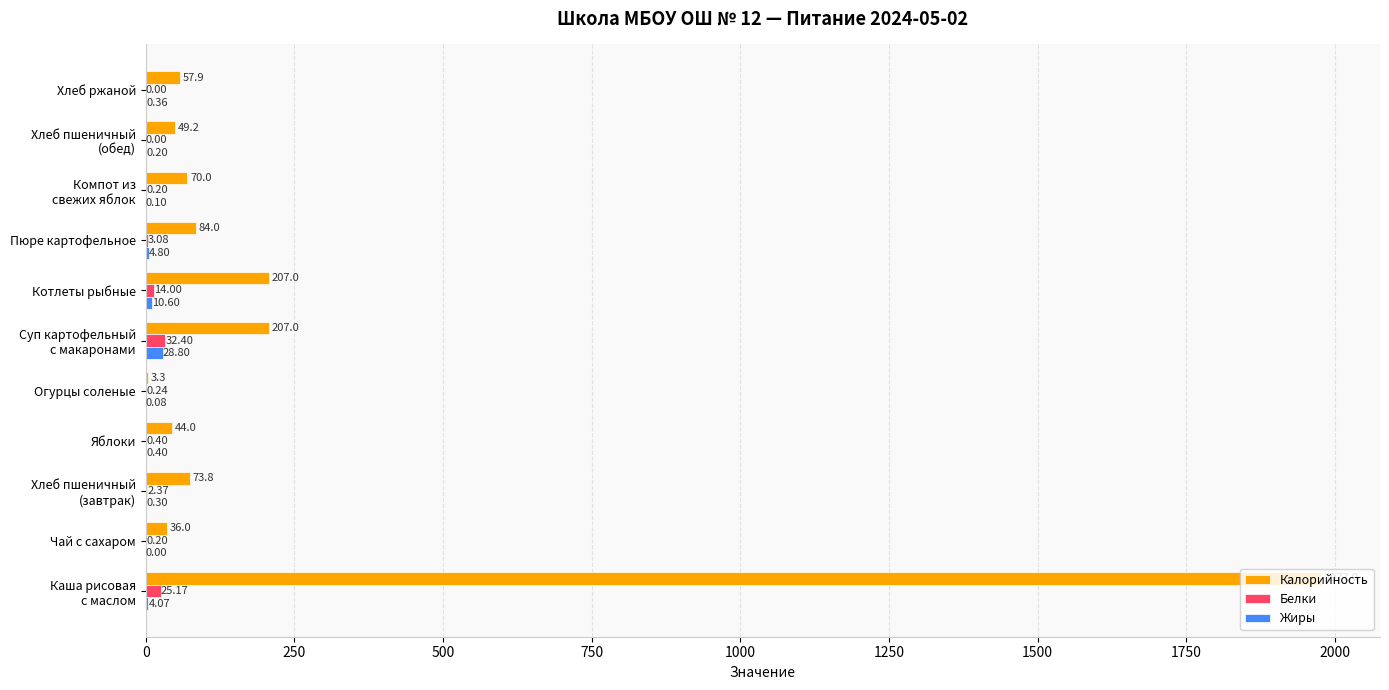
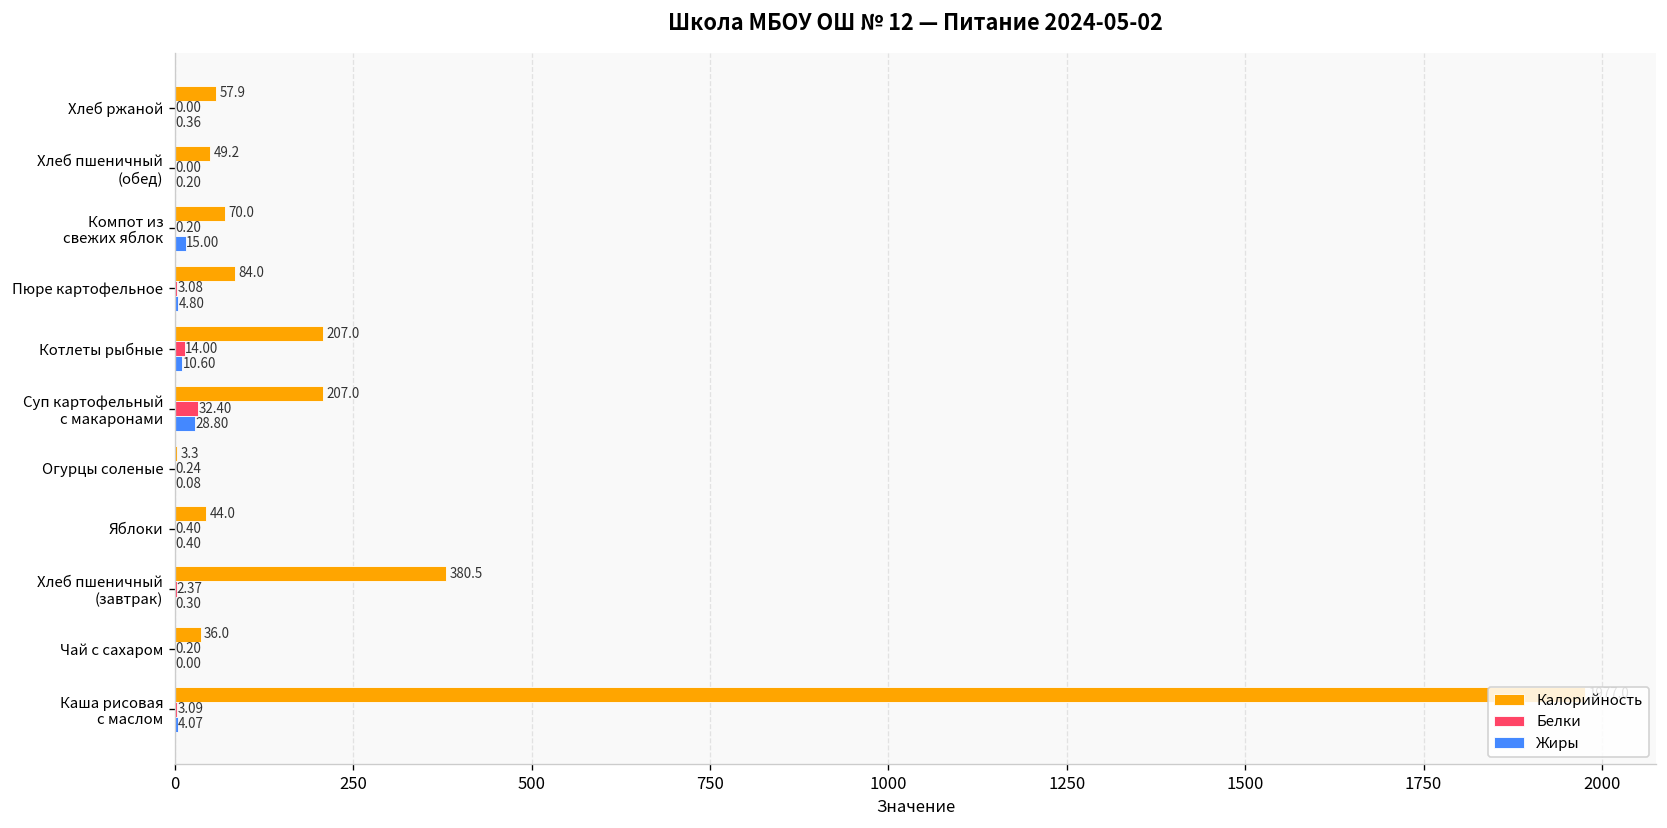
  {
    "Калорийность": {
      "Хлеб ржаной": 57.9,
      "Хлеб пшеничный (обед)": 49.2,
      "Компот из свежих яблок": 70.0,
      "Пюре картофельное": 84.0,
      "Котлеты рыбные": 207.0,
      "Суп картофельный с макаронами": 207.0,
      "Огурцы соленые": 3.3,
      "Яблоки": 44.0,
-     "Хлеб пшеничный (завтрак)": 73.8,
+     "Хлеб пшеничный (завтрак)": 380.5,
      "Чай с сахаром": 36.0
    },
    "Белки": {
      "Хлеб ржаной": 0.00,
      "Хлеб пшеничный (обед)": 0.00,
      "Компот из свежих яблок": 0.20,
      "Пюре картофельное": 3.08,
      "Котлеты рыбные": 14.00,
      "Суп картофельный с макаронами": 32.40,
      "Огурцы соленые": 0.24,
      "Яблоки": 0.40,
      "Хлеб пшеничный (завтрак)": 2.37,
      "Чай с сахаром": 0.20,
-     "Каша рисовая с маслом": 25.17
+     "Каша рисовая с маслом": 3.09
    },
    "Жиры": {
      "Хлеб ржаной": 0.36,
      "Хлеб пшеничный (обед)": 0.20,
-     "Компот из свежих яблок": 0.10,
+     "Компот из свежих яблок": 15.00,
      "Пюре картофельное": 4.80,
      "Котлеты рыбные": 10.60,
      "Суп картофельный с макаронами": 28.80,
      "Огурцы соленые": 0.08,
      "Яблоки": 0.40,
      "Хлеб пшеничный (завтрак)": 0.30,
      "Чай с сахаром": 0.00,
      "Каша рисовая с маслом": 4.07
    }
  }
